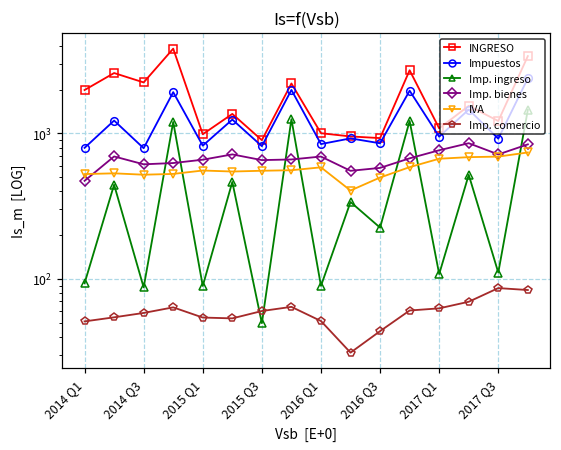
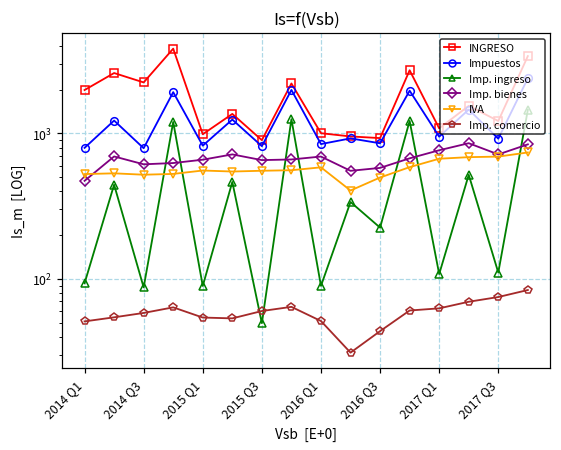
  {
    "INGRESO": {
      "2014 Q1": 2000,
      "2014 Q3": 2200,
      "2015 Q1": 1000,
      "2015 Q3": 900,
      "2016 Q1": 1000,
      "2016 Q3": 900,
      "2017 Q1": 1100
    },
    "Impuestos": {
      "2014 Q1": 800,
      "2014 Q3": 800,
      "2015 Q1": 800,
      "2015 Q3": 800,
      "2016 Q1": 800,
      "2016 Q3": 900,
      "2017 Q1": 900
    },
    "Imp. ingreso": {
      "2014 Q1": 90,
      "2014 Q3": 90,
      "2015 Q1": 90,
      "2015 Q3": 50,
      "2016 Q1": 90,
      "2016 Q3": 230,
      "2017 Q1": 110,
      "2017 Q3": 110
    },
    "Imp. bienes": {
      "2014 Q1": 470,
      "2014 Q3": 600,
      "2015 Q1": 700,
      "2015 Q3": 700,
      "2016 Q1": 700,
      "2016 Q3": 600,
      "2017 Q1": 800
    },
    "IVA": {
      "2014 Q1": 530,
      "2014 Q3": 520,
      "2015 Q1": 560,
      "2015 Q3": 550,
      "2016 Q1": 600,
      "2016 Q3": 500,
      "2017 Q1": 700
    },
    "Imp. comercio": {
      "2014 Q1": 51,
      "2014 Q3": 60,
      "2015 Q1": 54,
      "2015 Q3": 60,
      "2016 Q1": 51,
      "2016 Q3": 44,
      "2017 Q1": 60,
-     "2017 Q3": 90
+     "2017 Q3": 80
    }
  }
